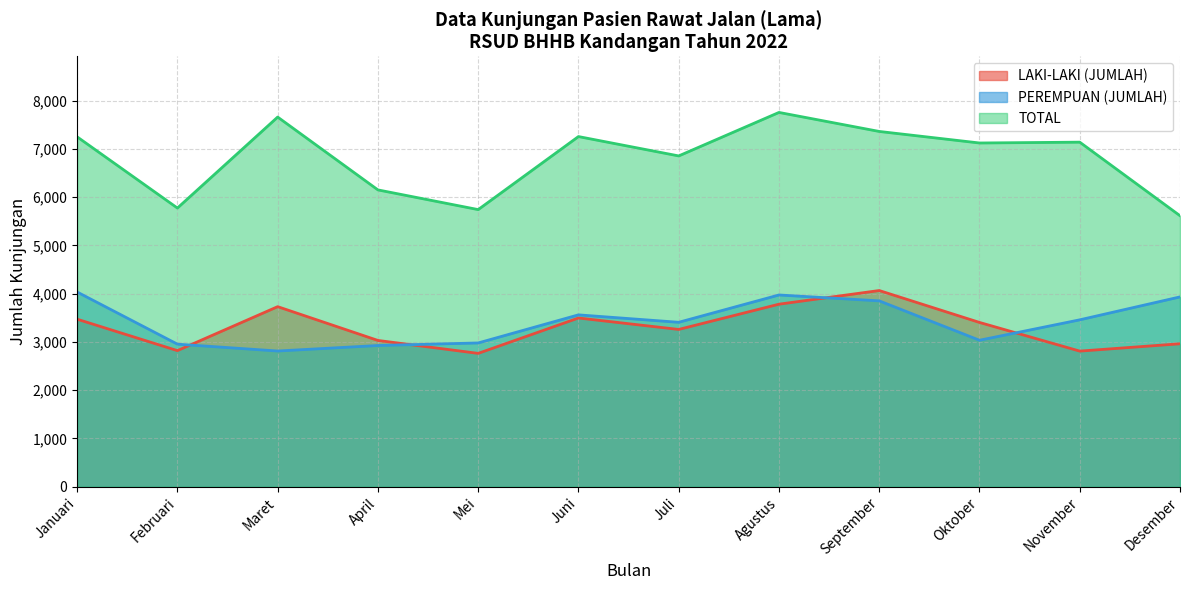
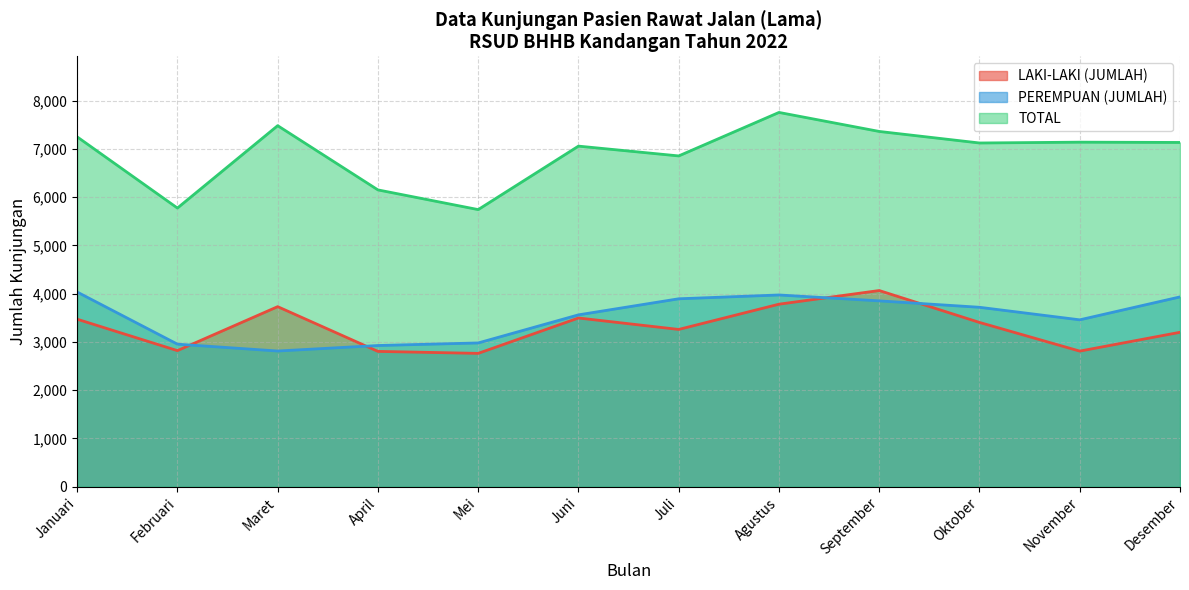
  {
    "LAKI-LAKI (JUMLAH)": {
      "Januari": "3,500",
      "Februari": "2,800",
      "Maret": "3,700",
-     "April": "3,000",
+     "April": "2,800",
      "Mei": "2,800",
      "Juni": "3,500",
      "Juli": "3,300",
      "Agustus": "3,800",
      "September": "4,100",
      "Oktober": "3,400",
      "November": "2,800",
-     "Desember": "3,000"
+     "Desember": "3,200"
    },
    "PEREMPUAN (JUMLAH)": {
      "Januari": "4,000",
      "Februari": "3,000",
      "Maret": "2,800",
      "April": "2,900",
      "Mei": "3,000",
      "Juni": "3,600",
-     "Juli": "3,400",
+     "Juli": "3,900",
      "Agustus": "4,000",
      "September": "3,900",
-     "Oktober": "3,000",
+     "Oktober": "3,700",
      "November": "3,500",
      "Desember": "3,900"
    },
    "TOTAL": {
      "Januari": "7,200",
      "Februari": "5,800",
-     "Maret": "7,700",
+     "Maret": "7,500",
      "April": "6,200",
      "Mei": "5,700",
-     "Juni": "7,300",
+     "Juni": "7,100",
      "Juli": "6,900",
      "Agustus": "7,800",
      "September": "7,400",
      "Oktober": "7,100",
      "November": "7,100",
-     "Desember": "5,600"
+     "Desember": "7,100"
    }
  }
